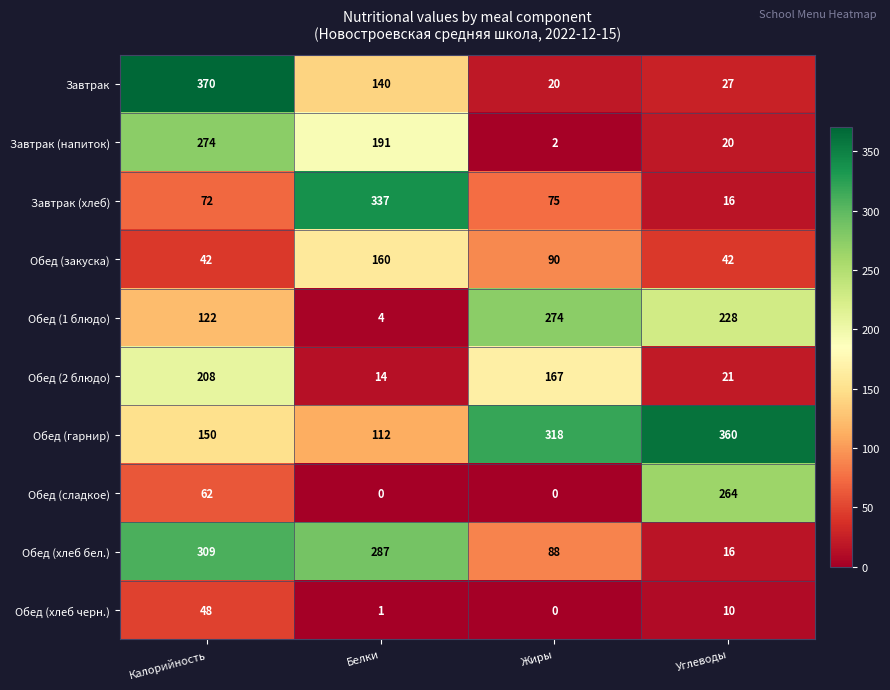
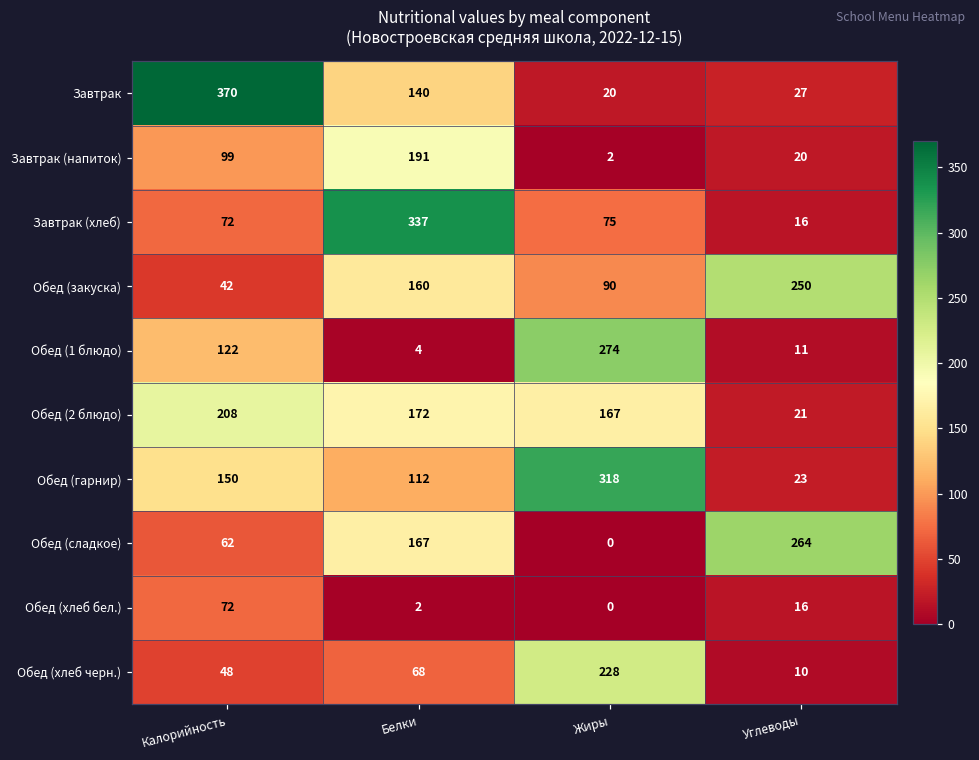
  {
    "Завтрак": {
      "Калорийность": 370,
      "Белки": 140,
      "Жиры": 20,
      "Углеводы": 27
    },
    "Завтрак (напиток)": {
-     "Калорийность": 274,
+     "Калорийность": 99,
      "Белки": 191,
      "Жиры": 2,
      "Углеводы": 20
    },
    "Завтрак (хлеб)": {
      "Калорийность": 72,
      "Белки": 337,
      "Жиры": 75,
      "Углеводы": 16
    },
    "Обед (закуска)": {
      "Калорийность": 42,
      "Белки": 160,
      "Жиры": 90,
-     "Углеводы": 42
+     "Углеводы": 250
    },
    "Обед (1 блюдо)": {
      "Калорийность": 122,
      "Белки": 4,
      "Жиры": 274,
-     "Углеводы": 228
+     "Углеводы": 11
    },
    "Обед (2 блюдо)": {
      "Калорийность": 208,
-     "Белки": 14,
+     "Белки": 172,
      "Жиры": 167,
      "Углеводы": 21
    },
    "Обед (гарнир)": {
      "Калорийность": 150,
      "Белки": 112,
      "Жиры": 318,
-     "Углеводы": 360
+     "Углеводы": 23
    },
    "Обед (сладкое)": {
      "Калорийность": 62,
-     "Белки": 0,
+     "Белки": 167,
      "Жиры": 0,
      "Углеводы": 264
    },
    "Обед (хлеб бел.)": {
-     "Калорийность": 309,
-     "Белки": 287,
-     "Жиры": 88,
+     "Калорийность": 72,
+     "Белки": 2,
+     "Жиры": 0,
      "Углеводы": 16
    },
    "Обед (хлеб черн.)": {
      "Калорийность": 48,
-     "Белки": 1,
-     "Жиры": 0,
+     "Белки": 68,
+     "Жиры": 228,
      "Углеводы": 10
    }
  }
